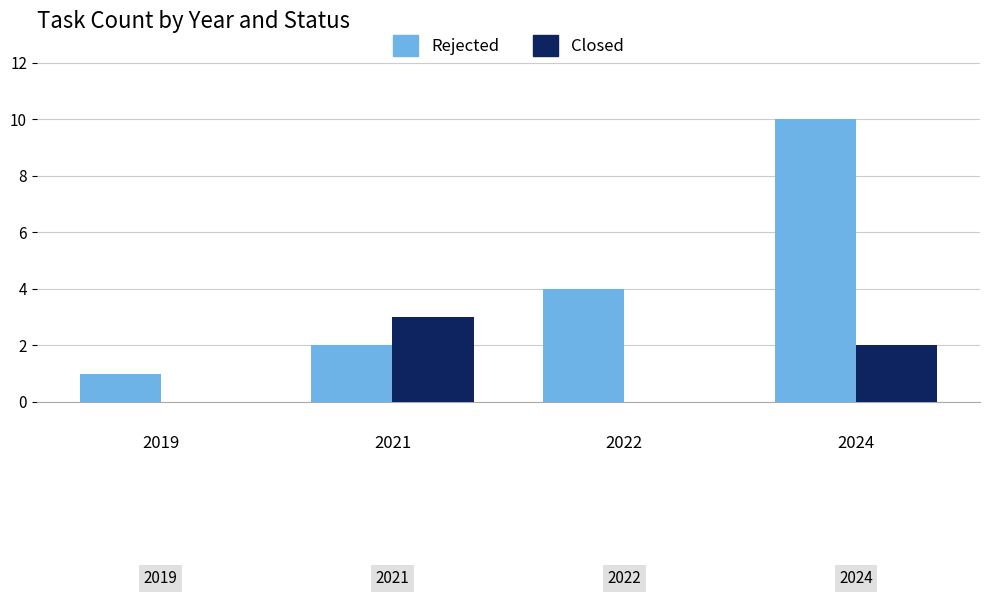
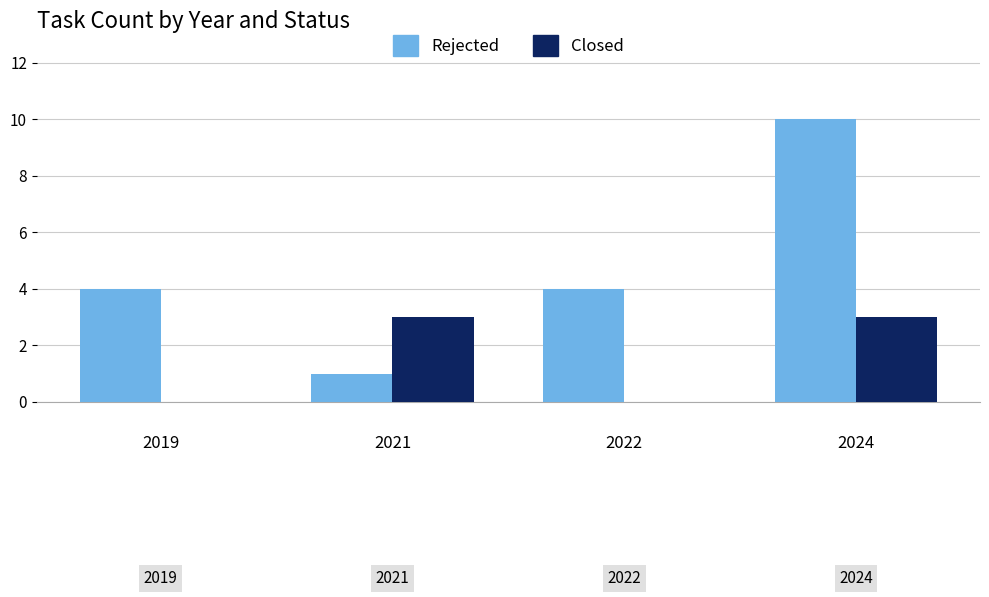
  {
    "Rejected": {
-     "2019": 1,
-     "2021": 2,
+     "2019": 4,
+     "2021": 1,
      "2022": 4,
      "2024": 10
    },
    "Closed": {
      "2019": 0,
      "2021": 3,
      "2022": 0,
-     "2024": 2
+     "2024": 3
    }
  }
